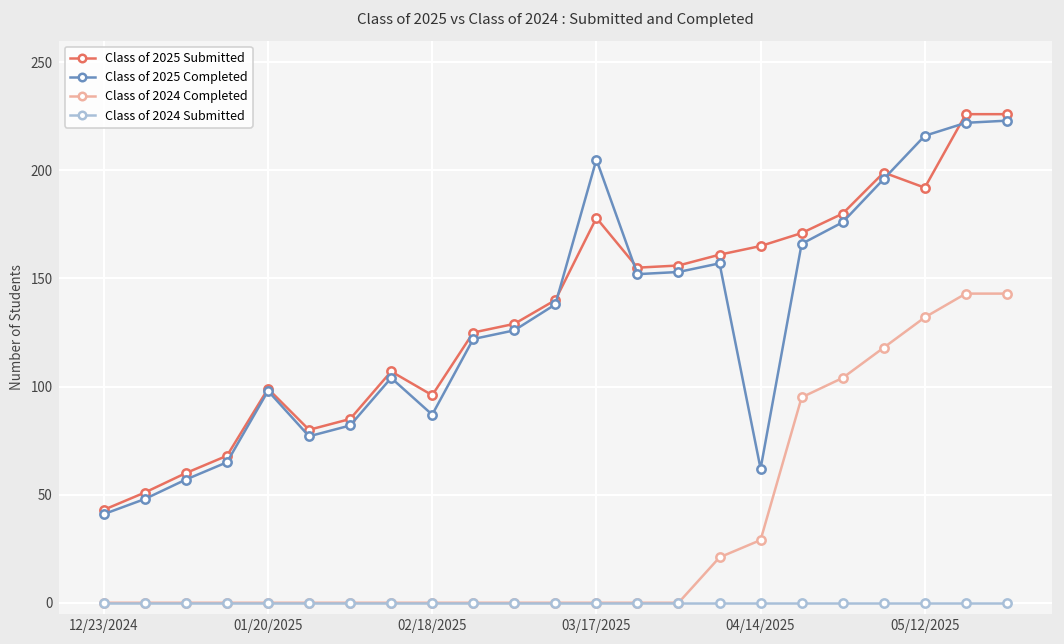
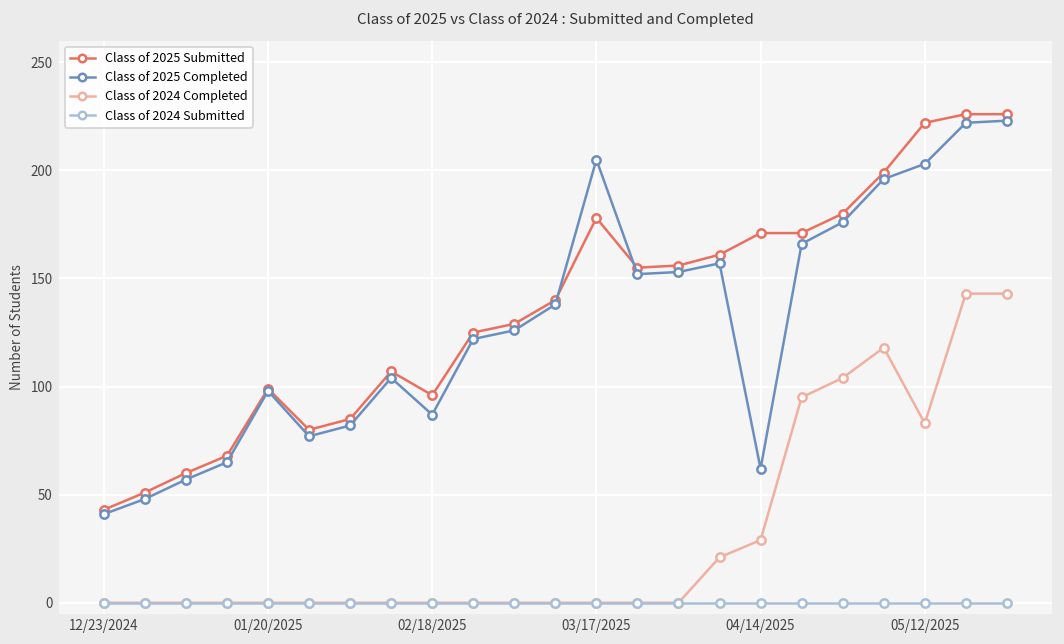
  {
    "Class of 2025 Submitted": {
      "12/23/2024": 43,
      "02/18/2025": 96,
      "03/17/2025": 178,
-     "04/14/2025": 165,
-     "05/12/2025": 192
+     "04/14/2025": 171,
+     "05/12/2025": 222
    },
    "Class of 2025 Completed": {
      "12/23/2024": 41,
      "02/18/2025": 87,
      "03/17/2025": 205,
      "04/14/2025": 62,
-     "05/12/2025": 216
+     "05/12/2025": 203
    },
    "Class of 2024 Completed": {
      "04/14/2025": 29,
-     "05/12/2025": 132
+     "05/12/2025": 83
    },
    "Class of 2024 Submitted": {
      "04/14/2025": 0,
      "05/12/2025": 0
    }
  }
